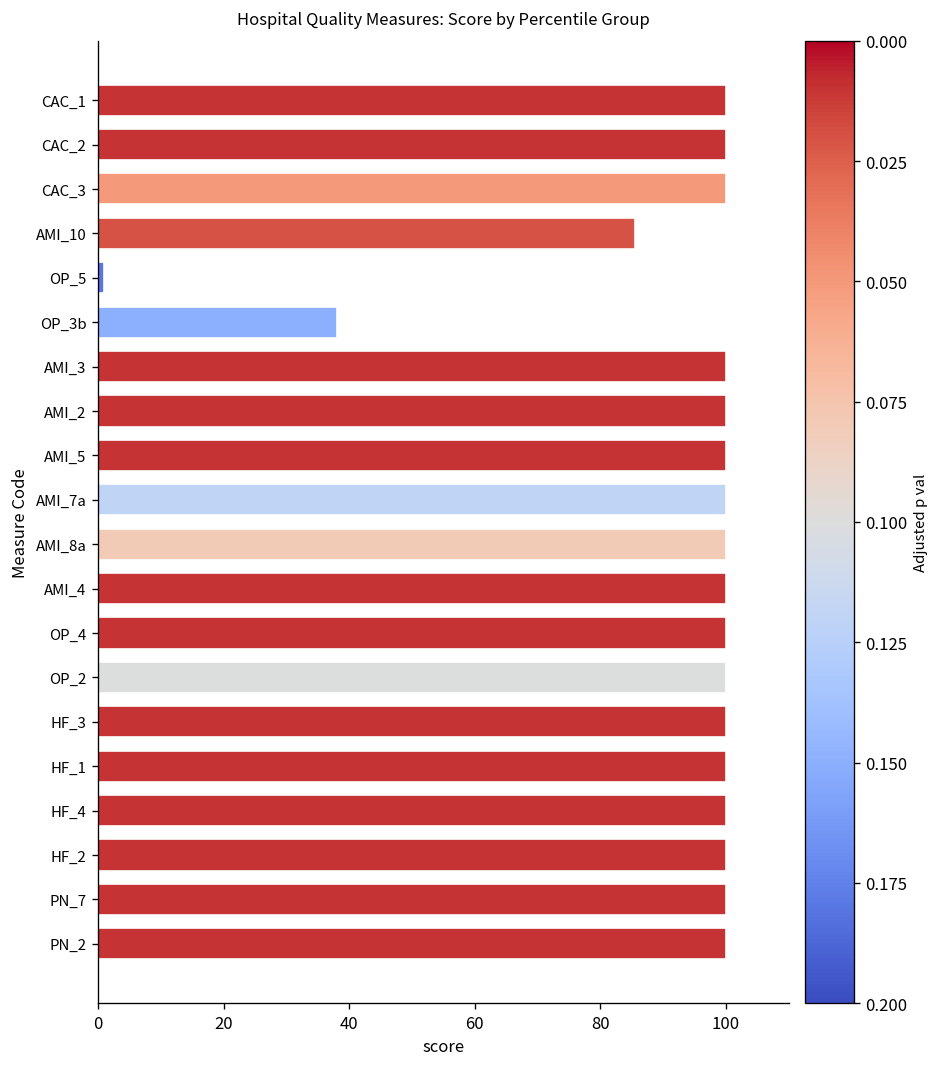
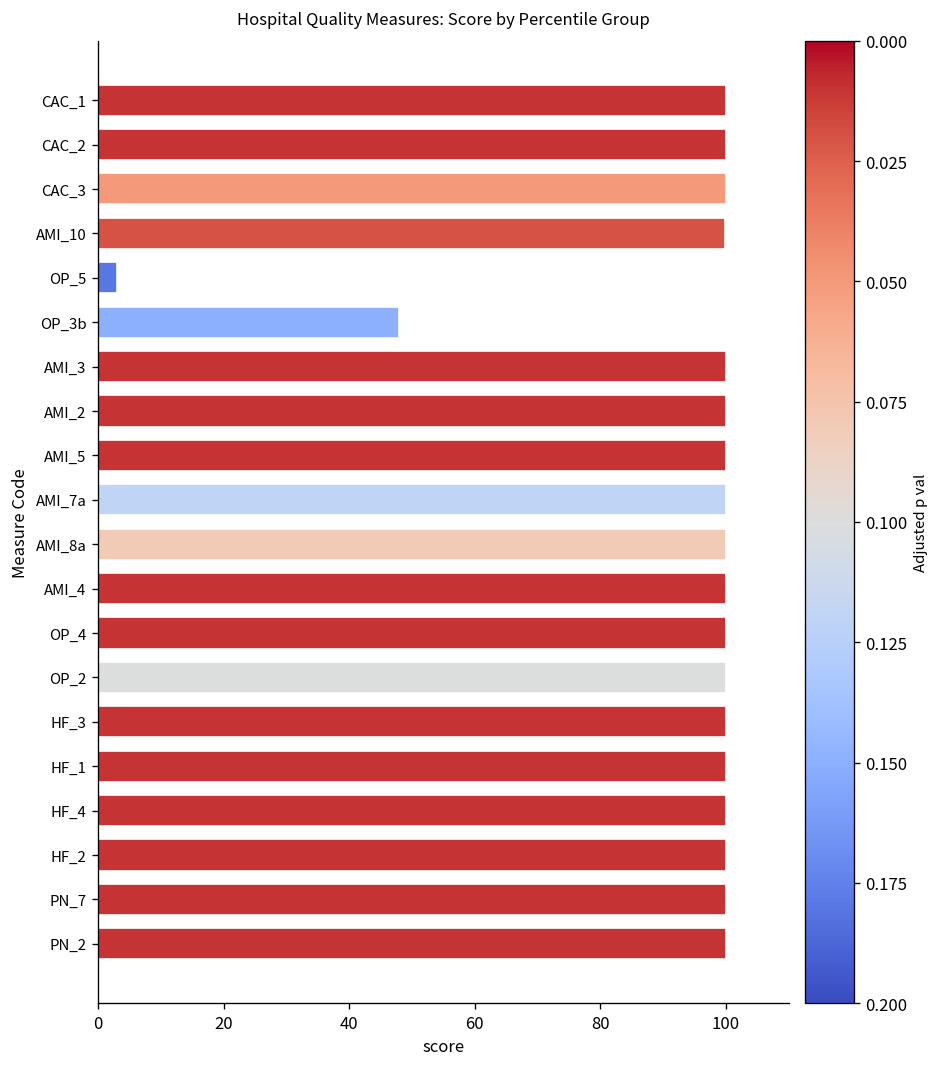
  {
    "CAC_1": 100,
    "CAC_2": 100,
    "CAC_3": 100,
-   "AMI_10": 86,
-   "OP_5": 1,
-   "OP_3b": 38,
+   "AMI_10": 100,
+   "OP_5": 3,
+   "OP_3b": 48,
    "AMI_3": 100,
    "AMI_2": 100,
    "AMI_5": 100,
    "AMI_7a": 100,
    "AMI_8a": 100,
    "AMI_4": 100,
    "OP_4": 100,
    "OP_2": 100,
    "HF_3": 100,
    "HF_1": 100,
    "HF_4": 100,
    "HF_2": 100,
    "PN_7": 100,
    "PN_2": 100
  }
